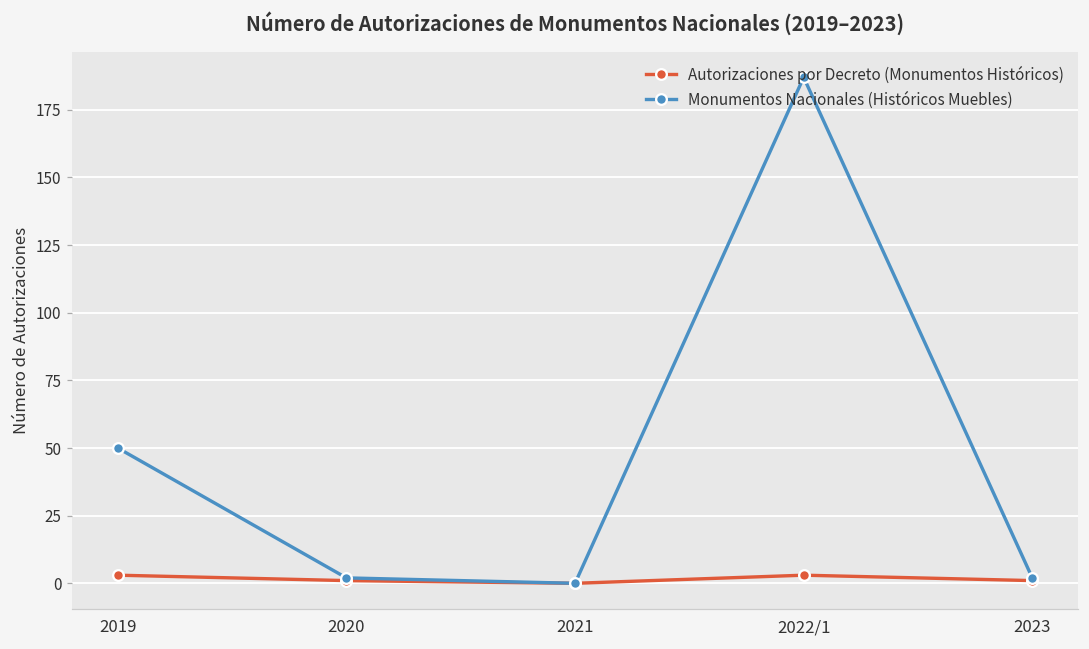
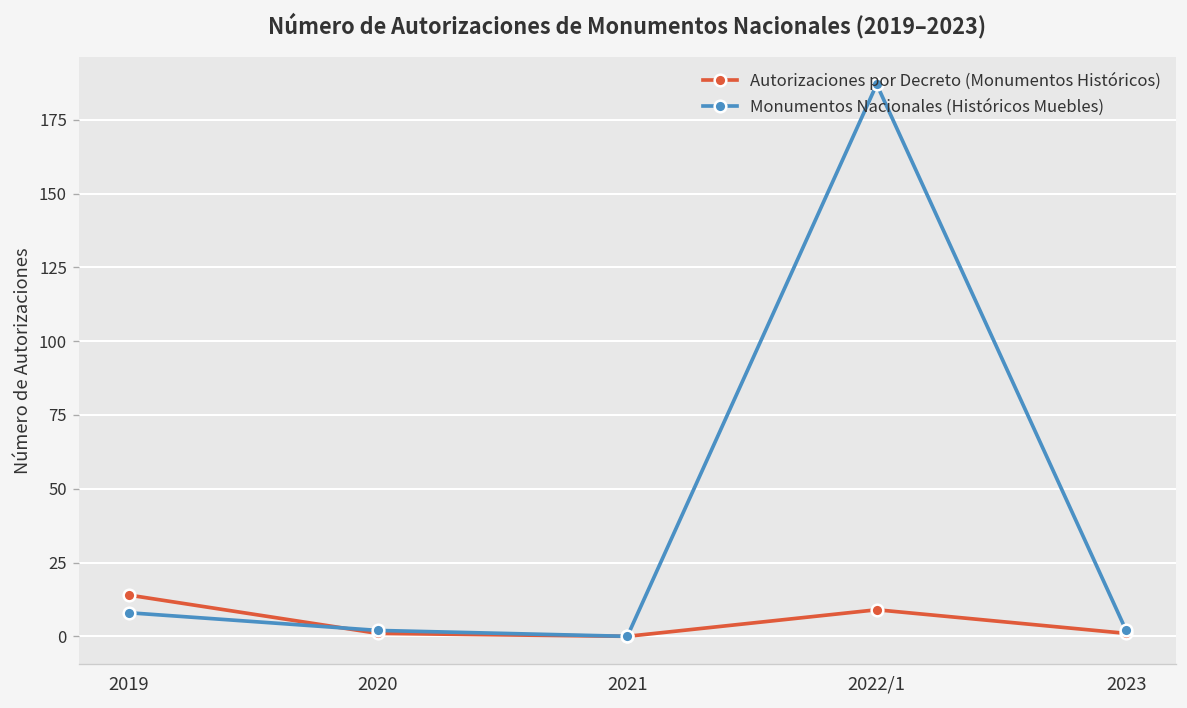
  {
    "Autorizaciones por Decreto (Monumentos Históricos)": {
-     "2019": 3,
-     "2022/1": 3
+     "2019": 14,
+     "2022/1": 9
    },
    "Monumentos Nacionales (Históricos Muebles)": {
-     "2019": 50,
+     "2019": 8,
      "2022/1": 187
    }
  }
